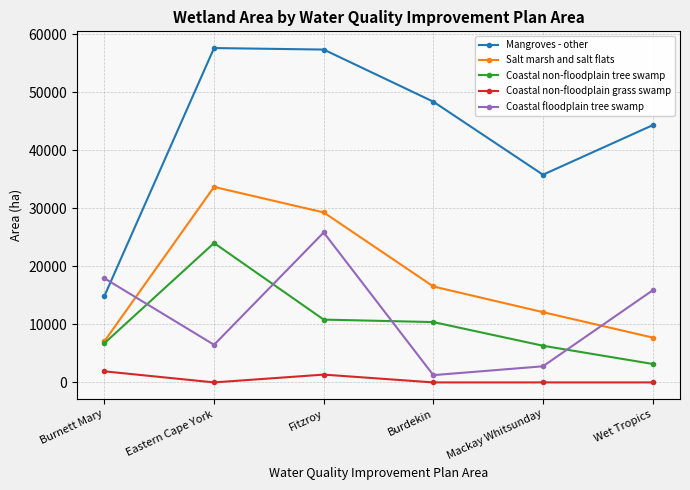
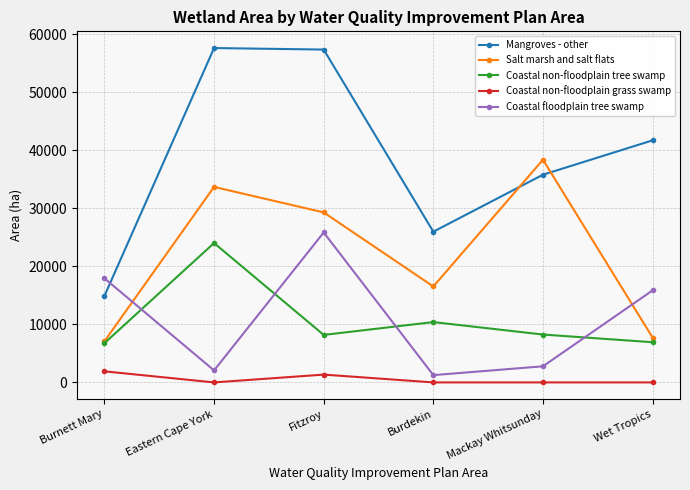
  {
    "Mangroves - other": {
      "Burnett Mary": 15000,
      "Eastern Cape York": 58000,
      "Fitzroy": 57000,
-     "Burdekin": 48000,
+     "Burdekin": 26000,
      "Mackay Whitsunday": 36000,
-     "Wet Tropics": 44000
+     "Wet Tropics": 42000
    },
    "Salt marsh and salt flats": {
      "Eastern Cape York": 34000,
      "Fitzroy": 29000,
      "Burdekin": 17000,
-     "Mackay Whitsunday": 12000,
+     "Mackay Whitsunday": 38000,
      "Wet Tropics": 8000
    },
    "Coastal non-floodplain tree swamp": {
      "Eastern Cape York": 24000,
-     "Fitzroy": 11000,
+     "Fitzroy": 8000,
      "Burdekin": 10000,
-     "Mackay Whitsunday": 6000,
-     "Wet Tropics": 3000
+     "Mackay Whitsunday": 8000,
+     "Wet Tropics": 7000
    },
    "Coastal non-floodplain grass swamp": {
      "Burnett Mary": 2000,
      "Eastern Cape York": 0,
      "Fitzroy": 1000,
      "Burdekin": 0,
      "Mackay Whitsunday": 0,
      "Wet Tropics": 0
    },
    "Coastal floodplain tree swamp": {
      "Burnett Mary": 18000,
-     "Eastern Cape York": 6000,
+     "Eastern Cape York": 2000,
      "Fitzroy": 26000,
      "Burdekin": 1000,
      "Mackay Whitsunday": 3000,
      "Wet Tropics": 16000
    }
  }
